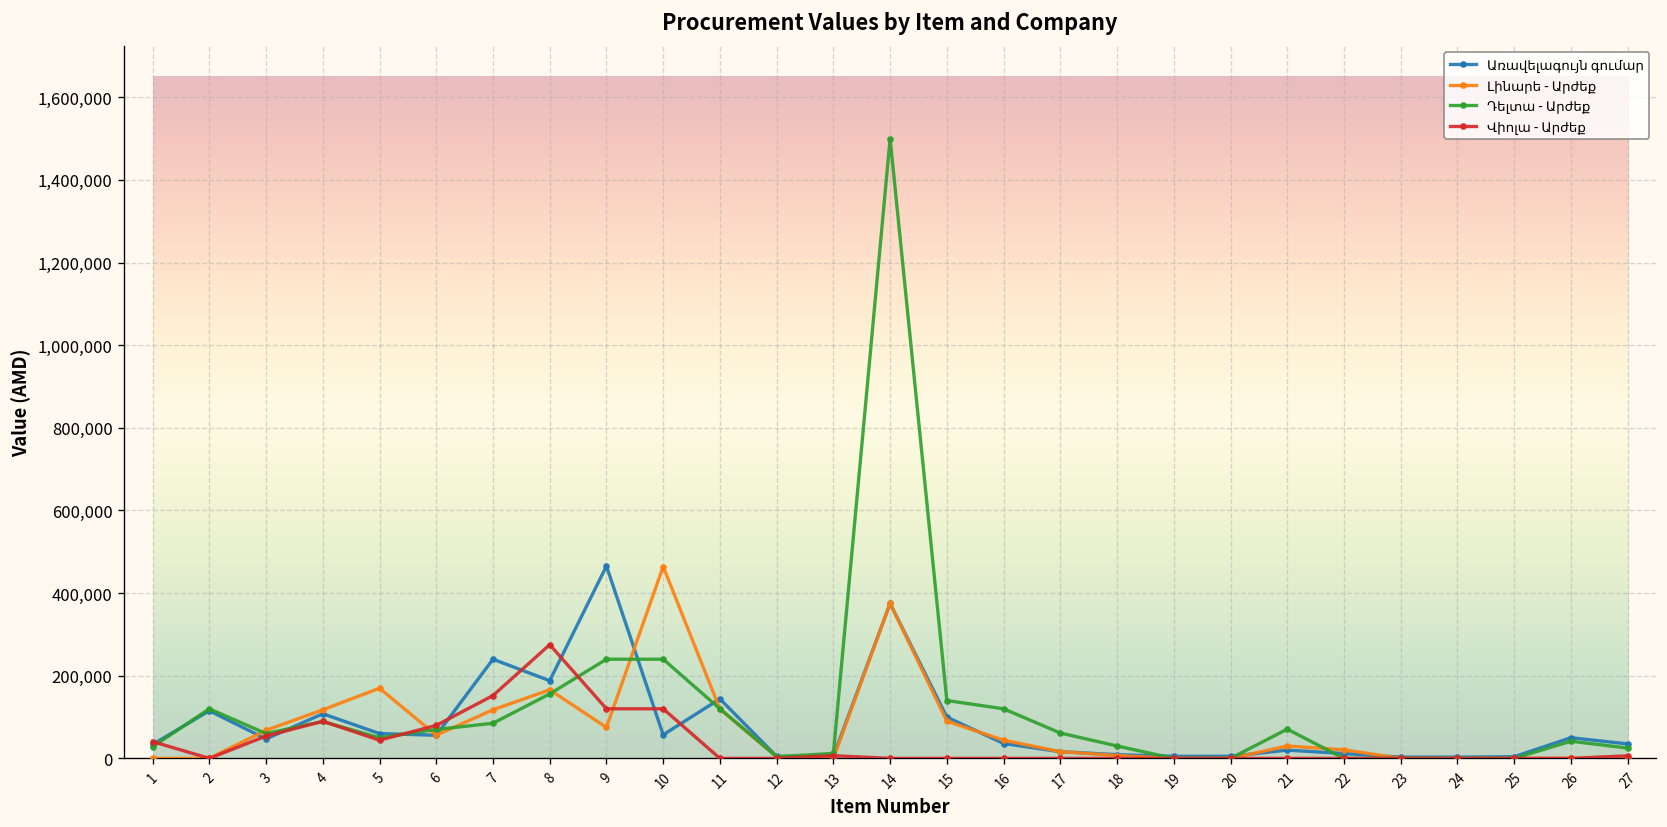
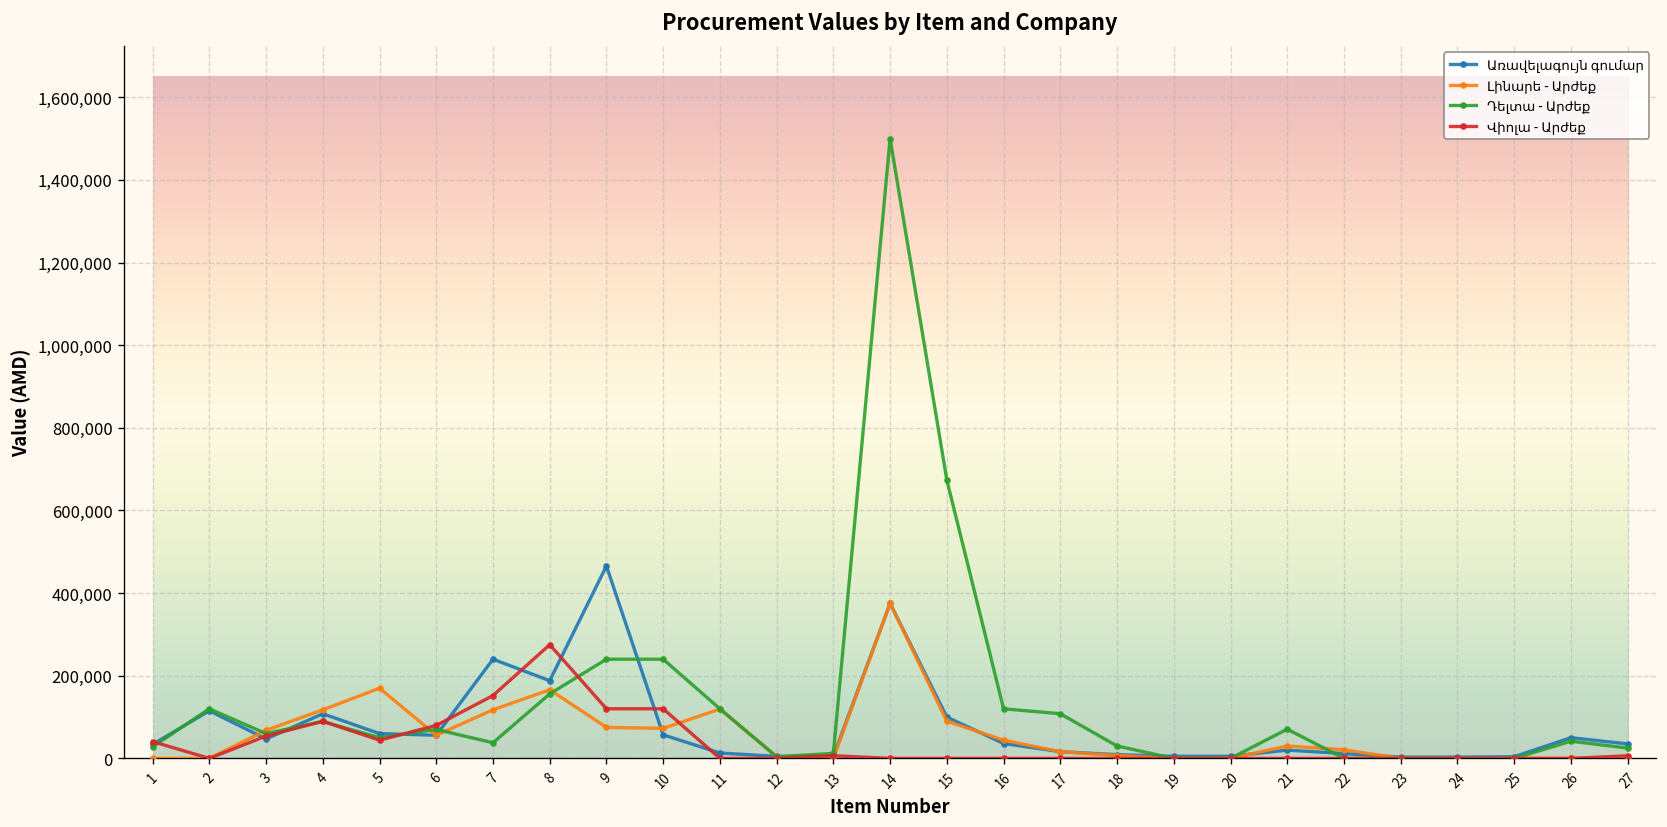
  {
    "Առավելագույն գումար": {
      "4": "110,000",
      "5": "60,000",
      "7": "240,000",
      "8": "190,000",
      "9": "470,000",
      "10": "60,000",
-     "11": "140,000",
+     "11": "10,000",
      "15": "100,000",
      "16": "40,000",
      "21": "20,000",
      "22": "10,000",
      "26": "50,000",
      "27": "40,000"
    },
    "Լինարե - Արժեք": {
      "1": "0",
      "3": "70,000",
      "4": "120,000",
      "5": "170,000",
      "7": "120,000",
      "8": "170,000",
      "9": "80,000",
-     "10": "460,000",
+     "10": "70,000",
      "15": "90,000",
      "16": "40,000",
      "21": "30,000",
      "22": "20,000"
    },
    "Դելտա - Արժեք": {
      "6": "70,000",
-     "7": "90,000",
+     "7": "40,000",
      "8": "160,000",
      "9": "240,000",
      "10": "240,000",
      "14": "1,500,000",
-     "15": "140,000",
+     "15": "670,000",
      "16": "120,000",
-     "17": "60,000",
+     "17": "110,000",
      "18": "30,000",
      "21": "70,000",
      "26": "40,000",
      "27": "30,000"
    },
    "Վիոլա - Արժեք": {
      "6": "80,000",
      "7": "150,000",
      "8": "280,000",
      "9": "120,000",
      "10": "120,000",
      "11": "0",
      "14": "0",
      "15": "0",
      "16": "0",
      "17": "0",
      "21": "0"
    }
  }
